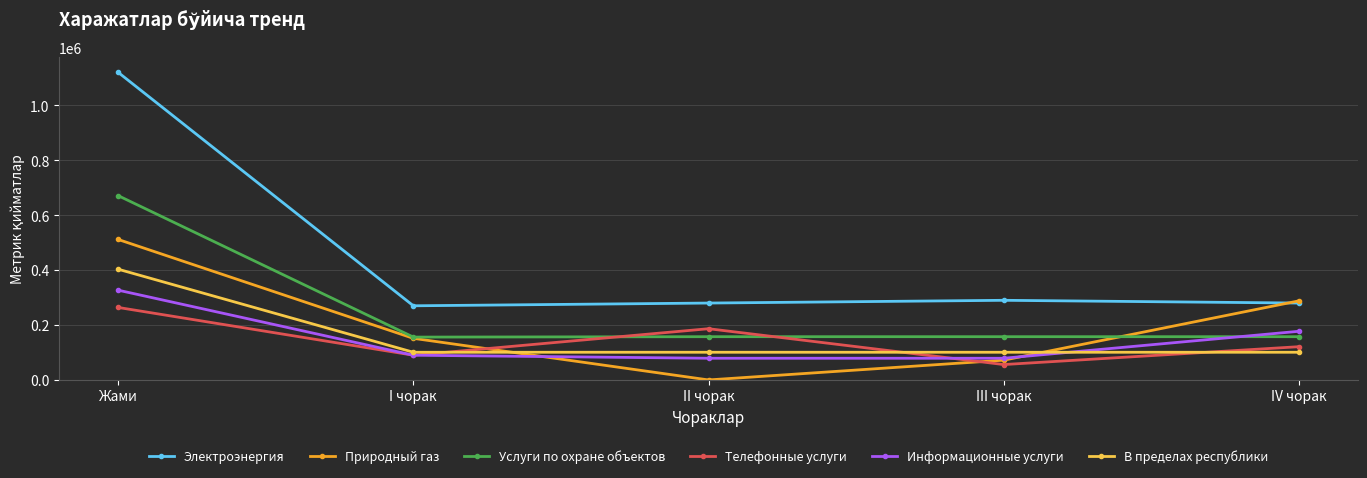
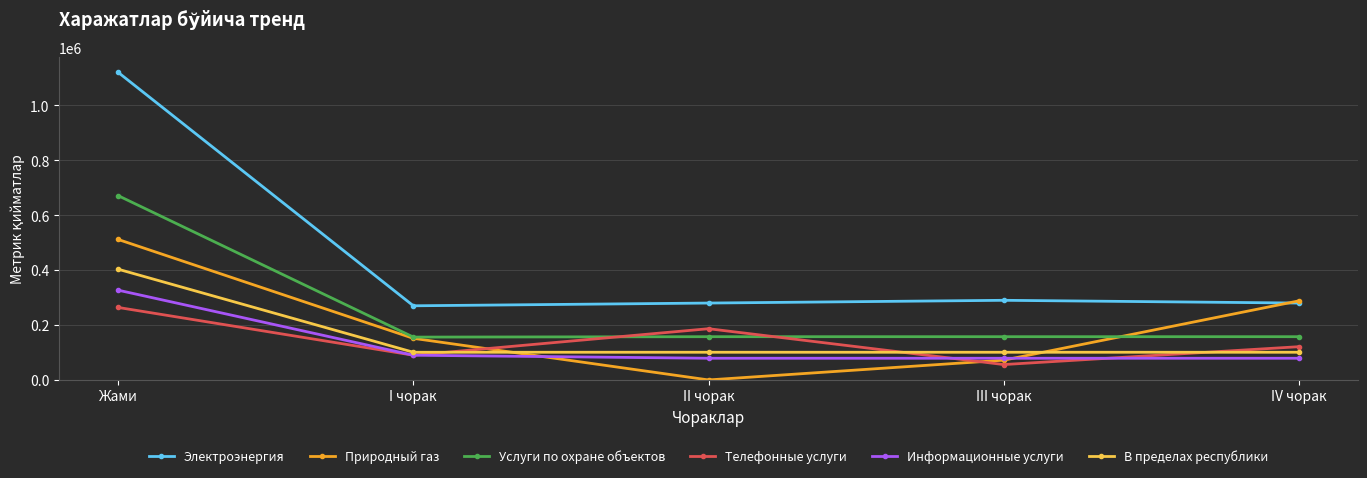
  {
    "Электроэнергия": {
      "Жами": 1120000,
      "I чорак": 270000,
      "II чорак": 280000,
      "III чорак": 290000
    },
    "Услуги по охране объектов": {
      "Жами": 670000,
      "II чорак": 160000,
      "III чорак": 160000,
      "IV чорак": 160000
    },
    "Телефонные услуги": {
      "Жами": 260000,
      "II чорак": 190000,
      "III чорак": 60000,
      "IV чорак": 120000
    },
    "Информационные услуги": {
      "Жами": 330000,
      "II чорак": 80000,
-     "IV чорак": 180000
+     "IV чорак": 80000
    }
  }
